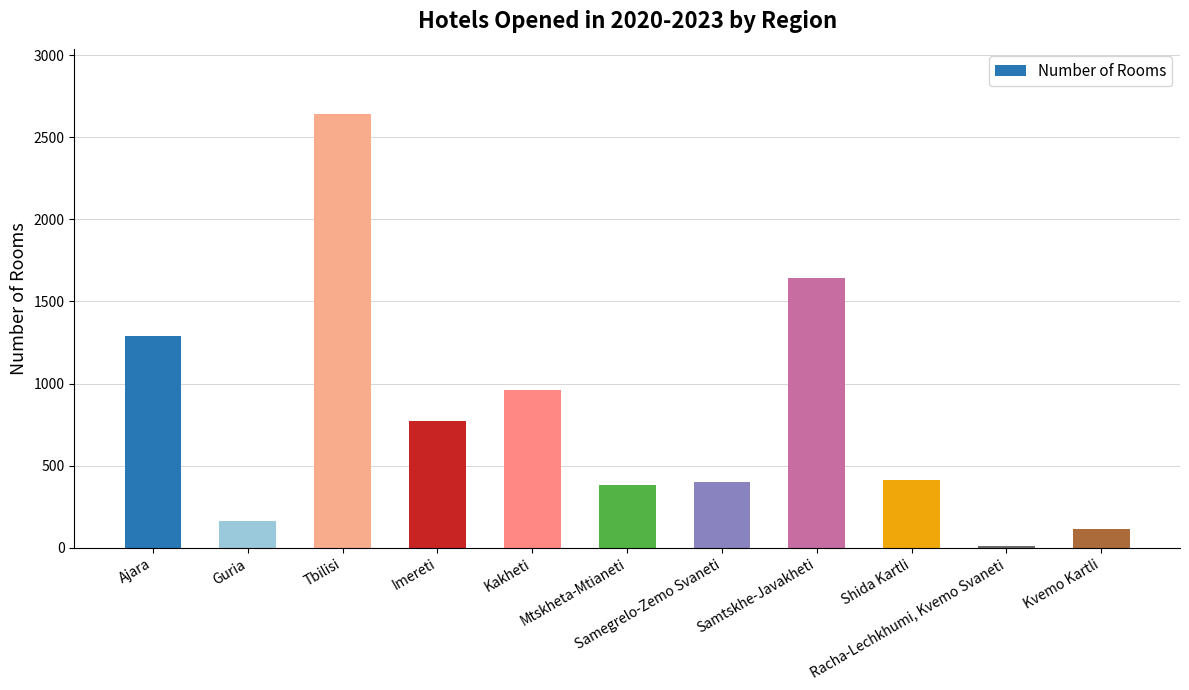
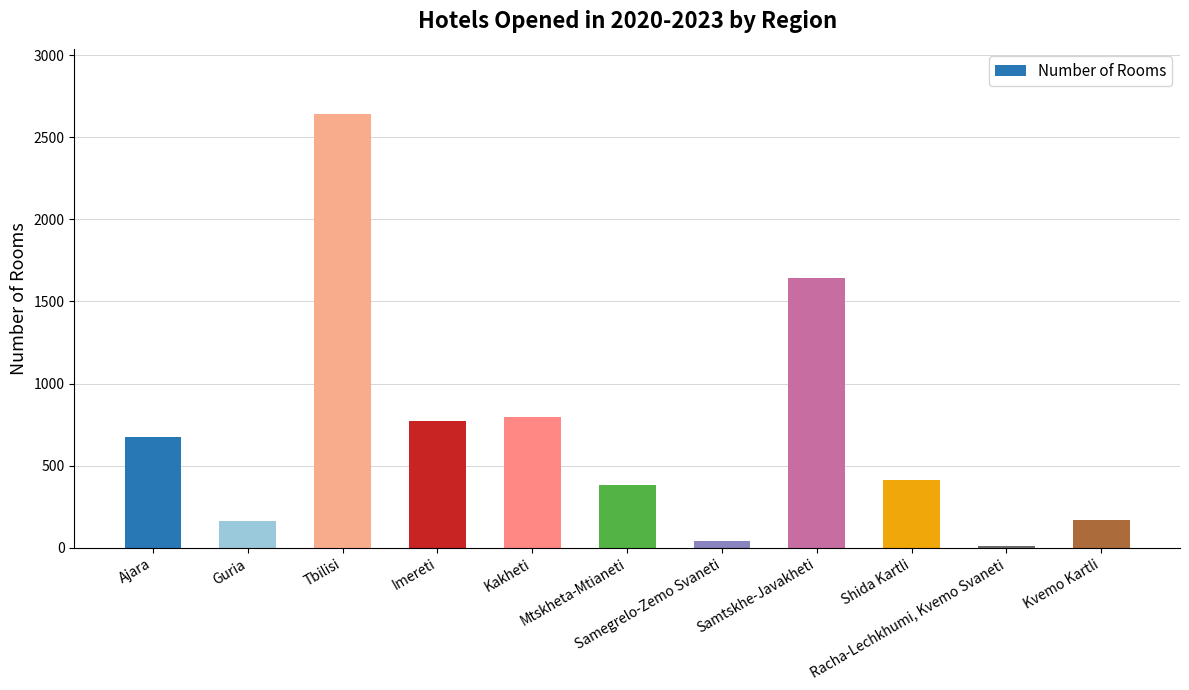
  {
-   "Ajara": 1290,
+   "Ajara": 670,
    "Guria": 160,
    "Tbilisi": 2640,
    "Imereti": 770,
-   "Kakheti": 960,
+   "Kakheti": 800,
    "Mtskheta-Mtianeti": 380,
-   "Samegrelo-Zemo Svaneti": 400,
+   "Samegrelo-Zemo Svaneti": 40,
    "Samtskhe-Javakheti": 1650,
    "Shida Kartli": 410,
-   "Kvemo Kartli": 110
+   "Kvemo Kartli": 170
  }
